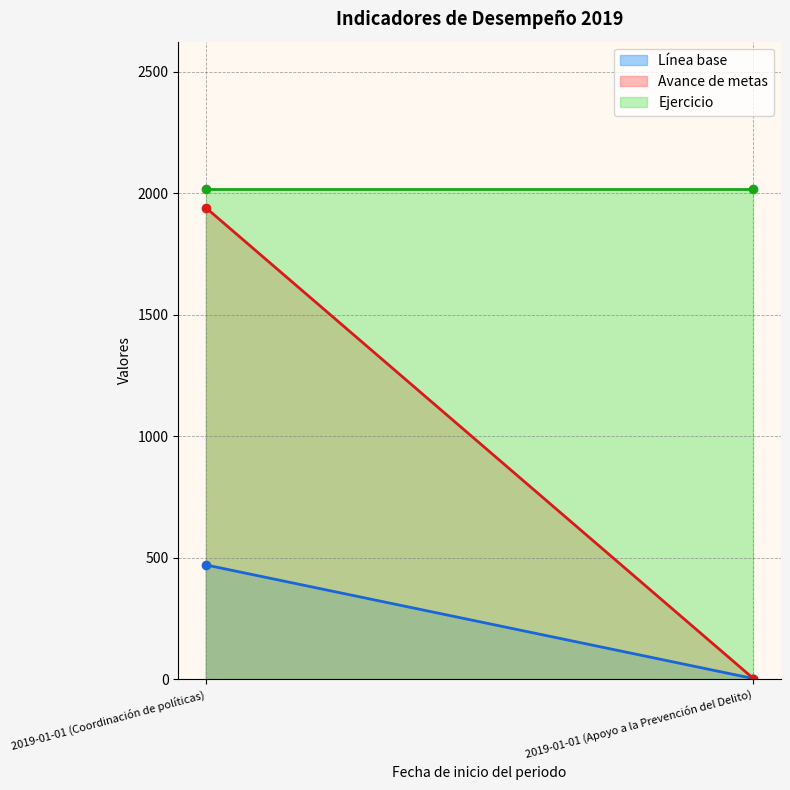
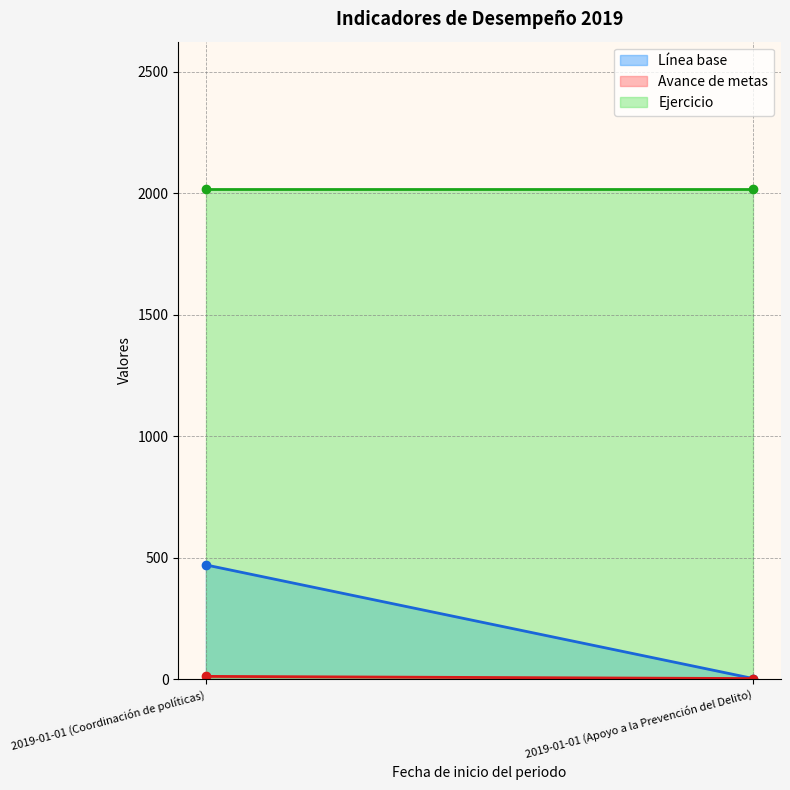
  {
    "Línea base": {
      "2019-01-01 (Coordinación de políticas)": 470
    },
    "Avance de metas": {
-     "2019-01-01 (Coordinación de políticas)": 1940
+     "2019-01-01 (Coordinación de políticas)": 10
    },
    "Ejercicio": {
      "2019-01-01 (Coordinación de políticas)": 2020,
      "2019-01-01 (Apoyo a la Prevención del Delito)": 2020
    }
  }
